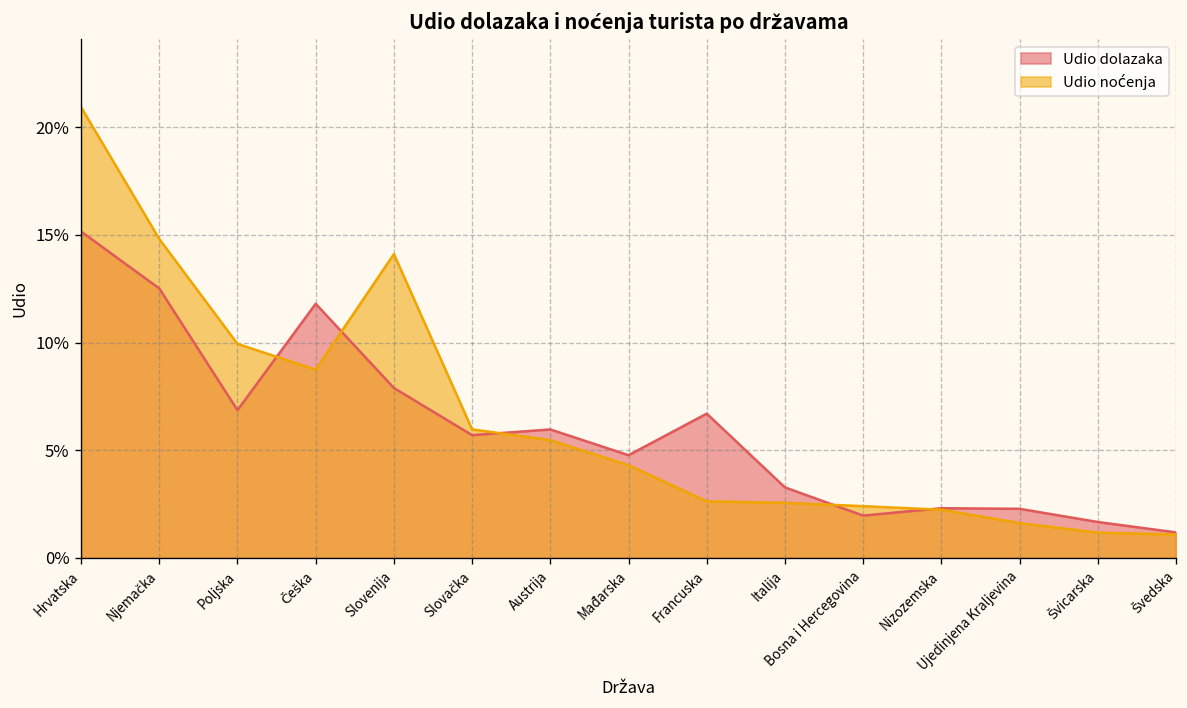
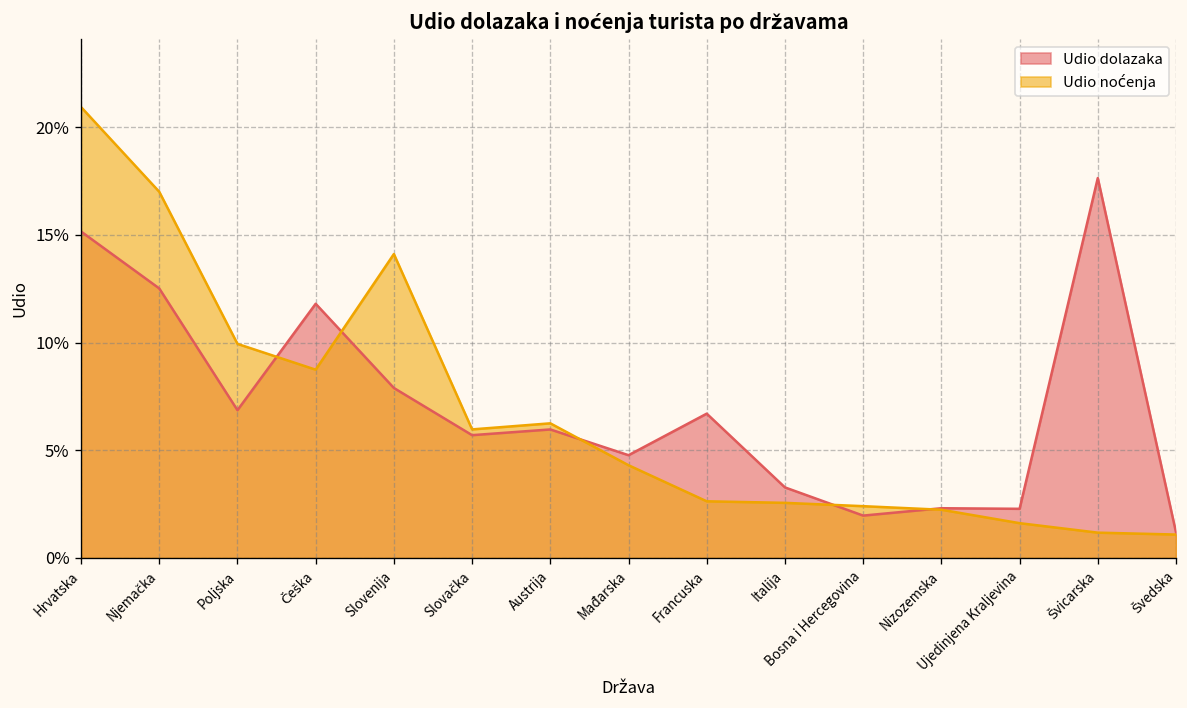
  {
    "Udio dolazaka": {
      "Hrvatska": "15.2%",
      "Njemačka": "12.5%",
      "Poljska": "6.9%",
      "Češka": "11.8%",
      "Slovenija": "7.9%",
      "Slovačka": "5.7%",
      "Austrija": "6.0%",
      "Mađarska": "4.8%",
      "Francuska": "6.7%",
      "Italija": "3.3%",
      "Bosna i Hercegovina": "2.0%",
      "Ujedinjena Kraljevina": "2.3%",
-     "Švicarska": "1.7%"
+     "Švicarska": "17.6%"
    },
    "Udio noćenja": {
      "Hrvatska": "20.9%",
-     "Njemačka": "14.8%",
+     "Njemačka": "17.0%",
      "Poljska": "9.9%",
      "Češka": "8.7%",
      "Slovenija": "14.1%",
      "Slovačka": "6.0%",
-     "Austrija": "5.5%",
+     "Austrija": "6.3%",
      "Mađarska": "4.3%",
      "Francuska": "2.6%",
      "Italija": "2.6%",
      "Bosna i Hercegovina": "2.4%",
      "Ujedinjena Kraljevina": "1.6%",
      "Švicarska": "1.2%"
    }
  }
